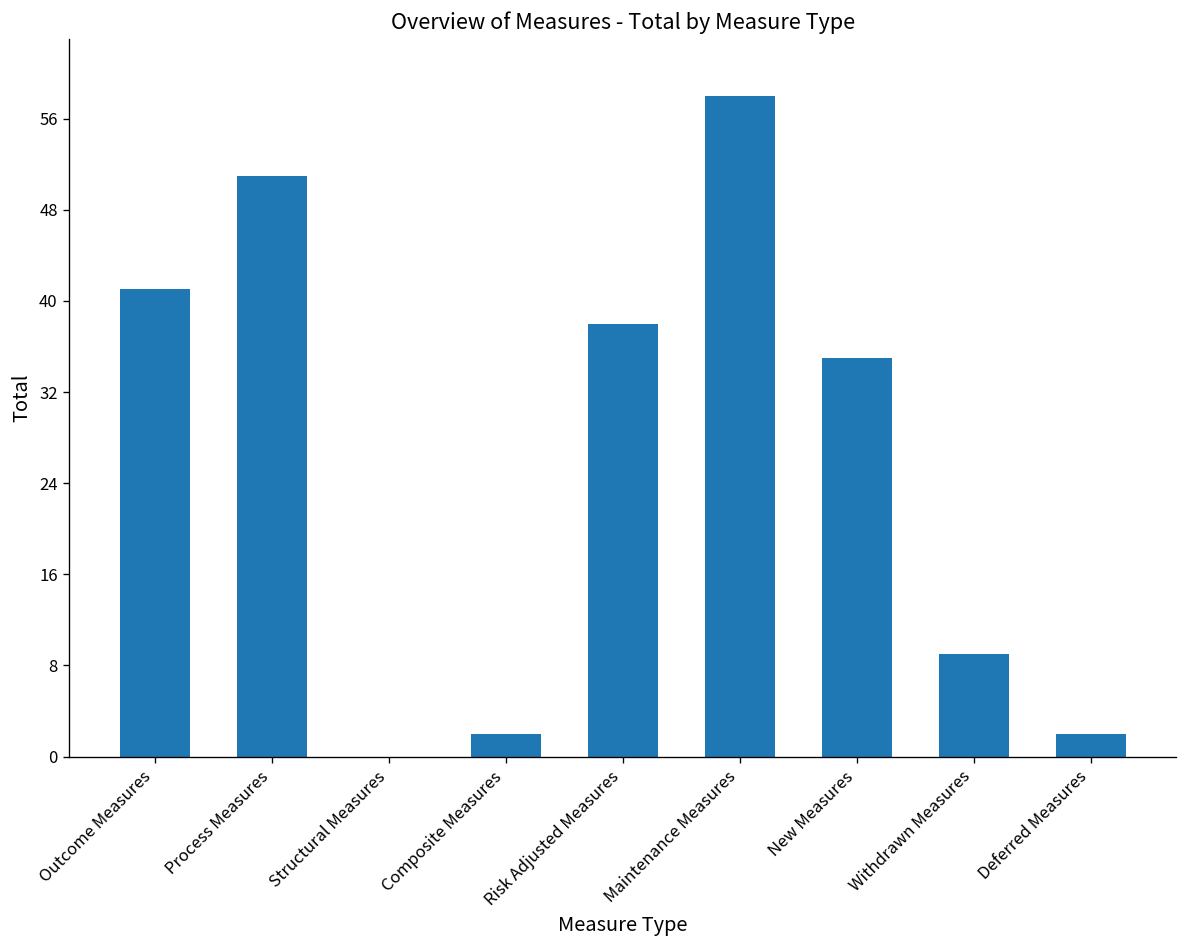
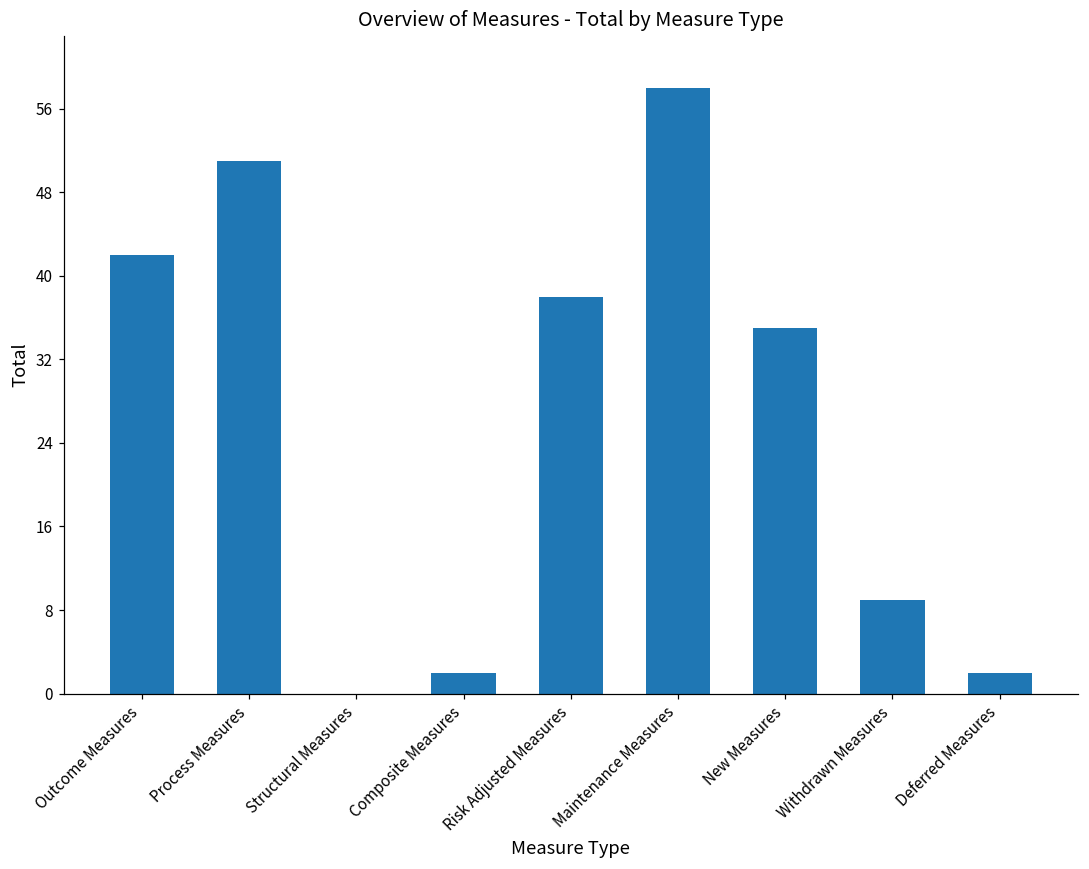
  {
-   "Outcome Measures": 41,
+   "Outcome Measures": 42,
    "Process Measures": 51,
    "Structural Measures": 0,
    "Composite Measures": 2,
    "Risk Adjusted Measures": 38,
    "Maintenance Measures": 58,
    "New Measures": 35,
    "Withdrawn Measures": 9,
    "Deferred Measures": 2
  }
